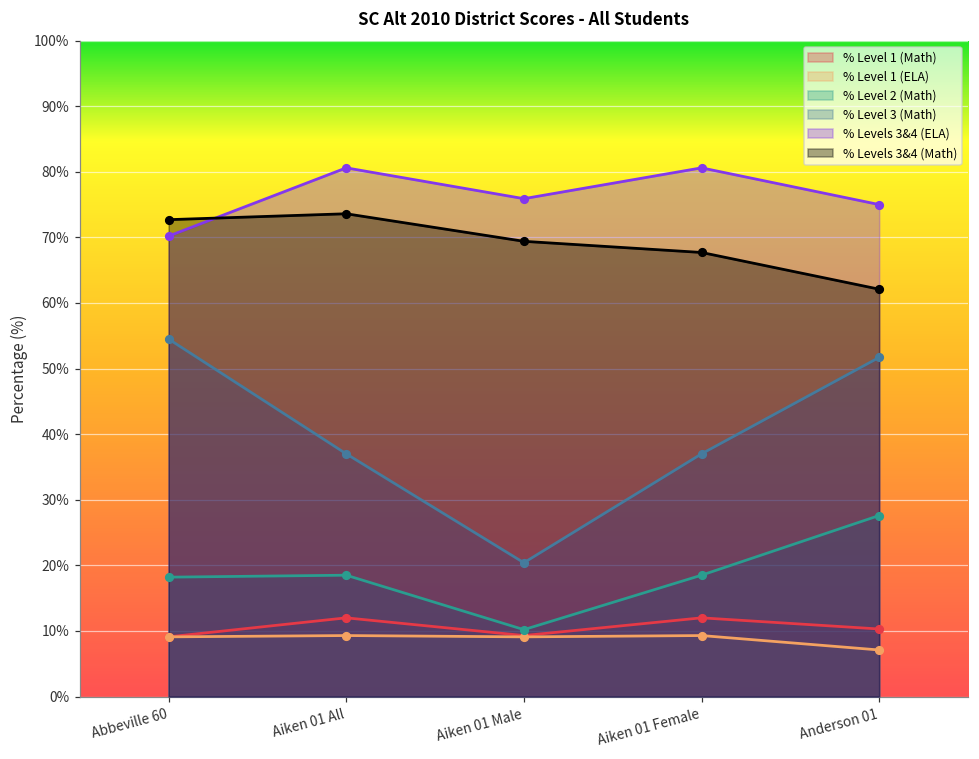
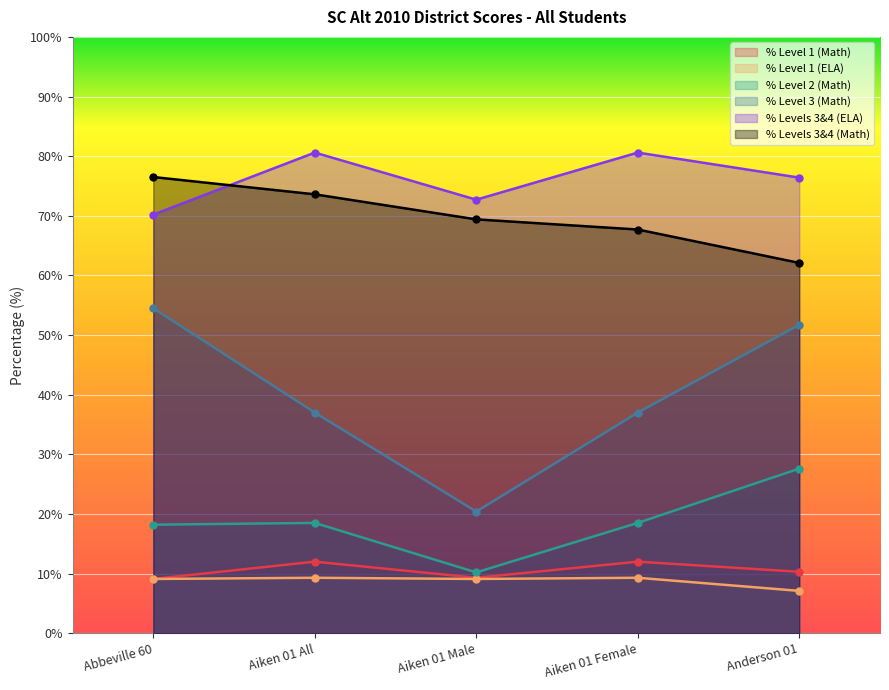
  {
    "% Levels 3&4 (ELA)": {
      "Abbeville 60": "70%",
      "Aiken 01 All": "81%",
-     "Aiken 01 Male": "76%",
+     "Aiken 01 Male": "73%",
      "Aiken 01 Female": "81%",
-     "Anderson 01": "75%"
+     "Anderson 01": "76%"
    },
    "% Levels 3&4 (Math)": {
-     "Abbeville 60": "73%",
+     "Abbeville 60": "77%",
      "Aiken 01 All": "74%",
      "Aiken 01 Male": "69%",
      "Aiken 01 Female": "68%",
      "Anderson 01": "62%"
    }
  }
